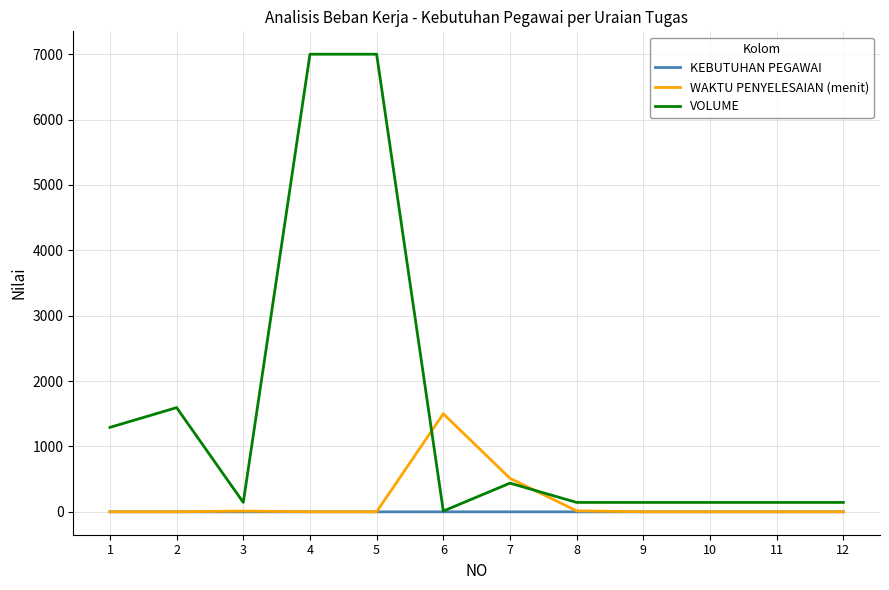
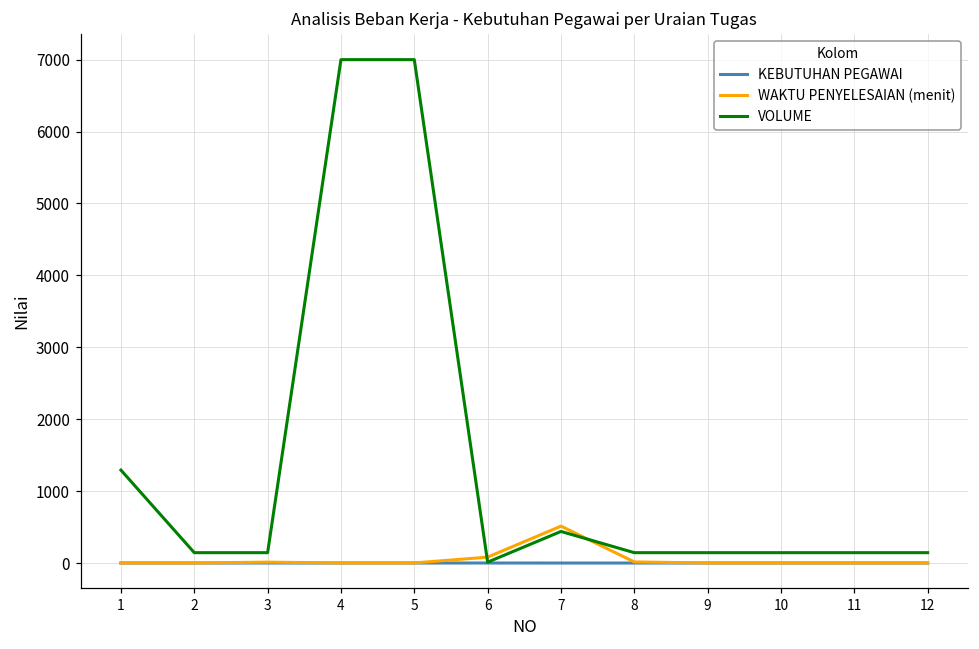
  {
    "KEBUTUHAN PEGAWAI": {
      "7": 0
    },
    "WAKTU PENYELESAIAN (menit)": {
-     "6": 1500,
+     "6": 100,
      "7": 500
    },
    "VOLUME": {
      "1": 1300,
-     "2": 1600,
+     "2": 100,
      "3": 100,
      "4": 7000,
      "5": 7000,
      "7": 400,
      "8": 100,
      "9": 100,
      "10": 100,
      "11": 100,
      "12": 100
    }
  }
